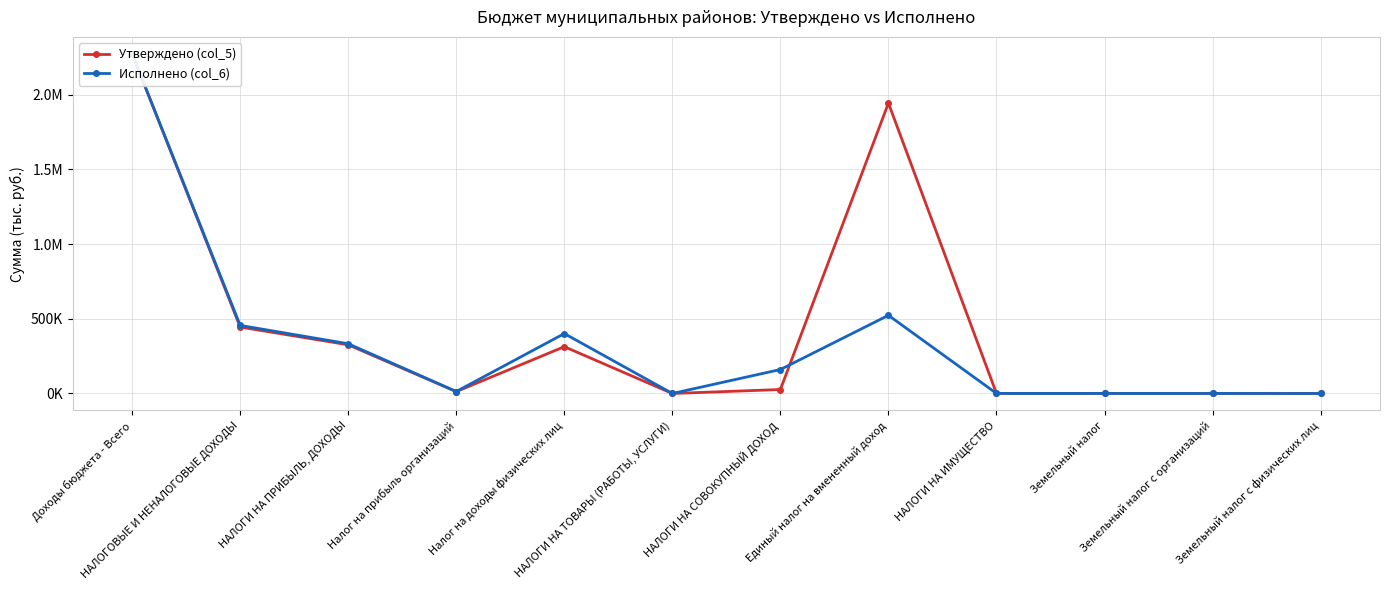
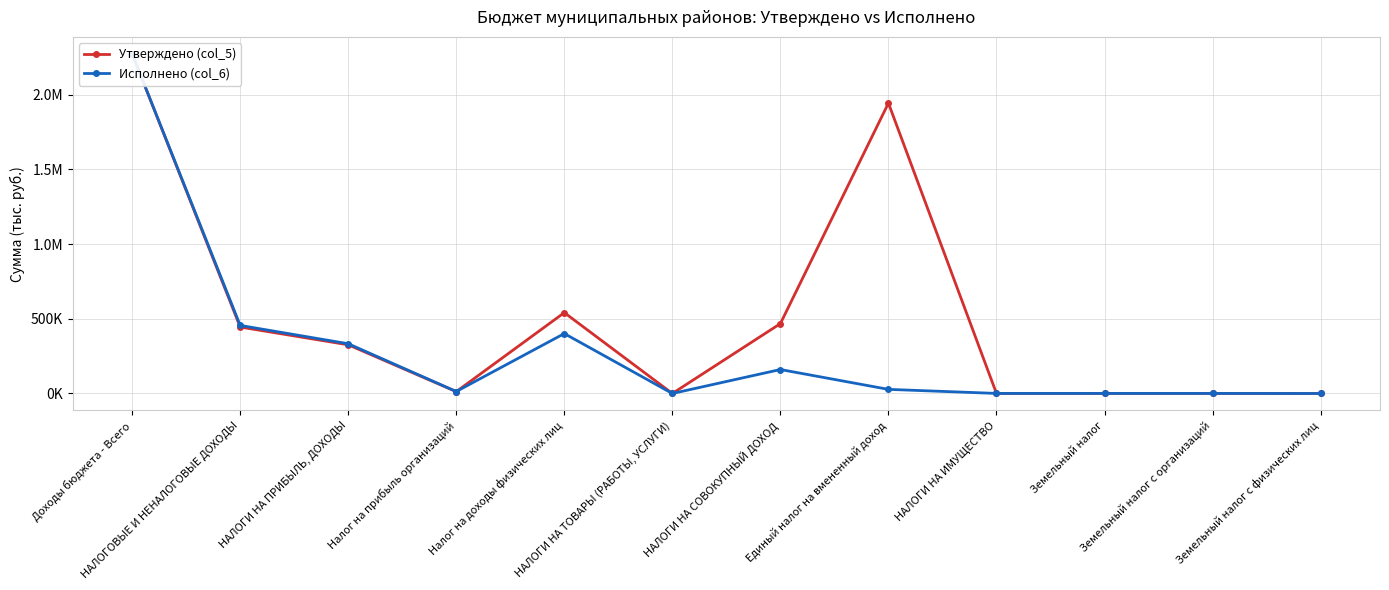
  {
    "Утверждено (col_5)": {
-     "Налог на доходы физических лиц": 310000,
-     "НАЛОГИ НА СОВОКУПНЫЙ ДОХОД": 30000,
+     "Налог на доходы физических лиц": 540000,
+     "НАЛОГИ НА СОВОКУПНЫЙ ДОХОД": 470000,
      "Единый налог на вмененный доход": 1940000
    },
    "Исполнено (col_6)": {
      "Налог на доходы физических лиц": 400000,
      "НАЛОГИ НА СОВОКУПНЫЙ ДОХОД": 160000,
-     "Единый налог на вмененный доход": 520000
+     "Единый налог на вмененный доход": 30000
    }
  }
